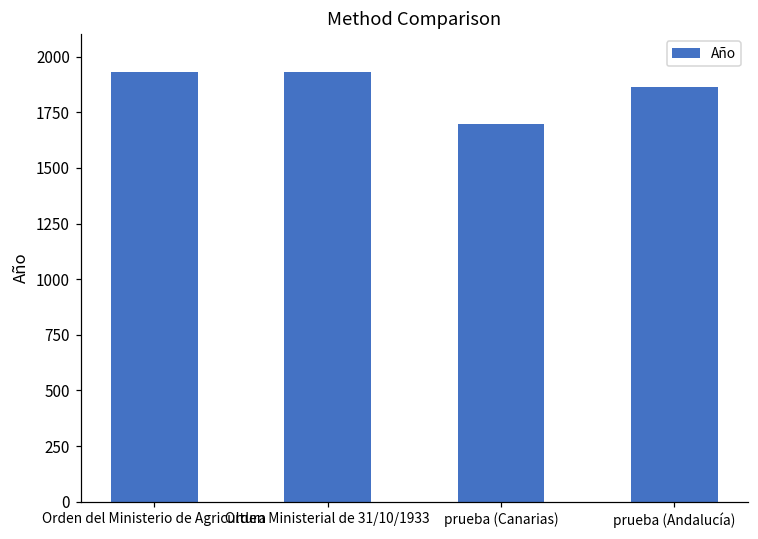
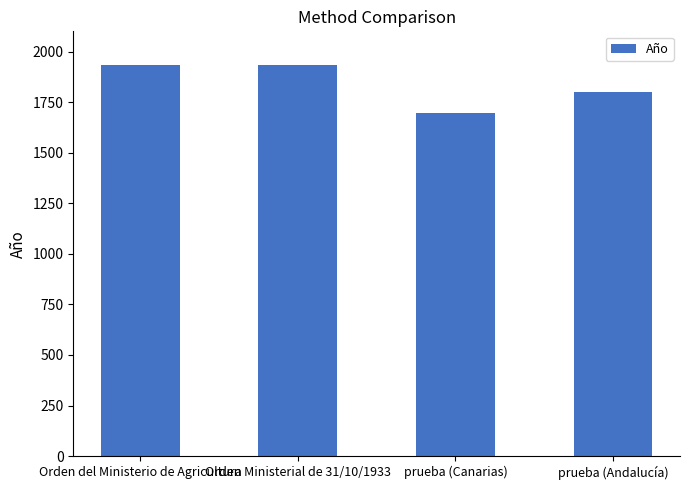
  {
    "prueba (Canarias)": 1700,
-   "prueba (Andalucía)": 1870
+   "prueba (Andalucía)": 1800
  }
